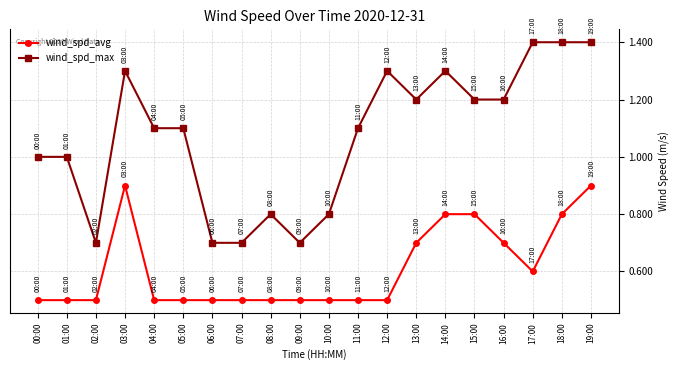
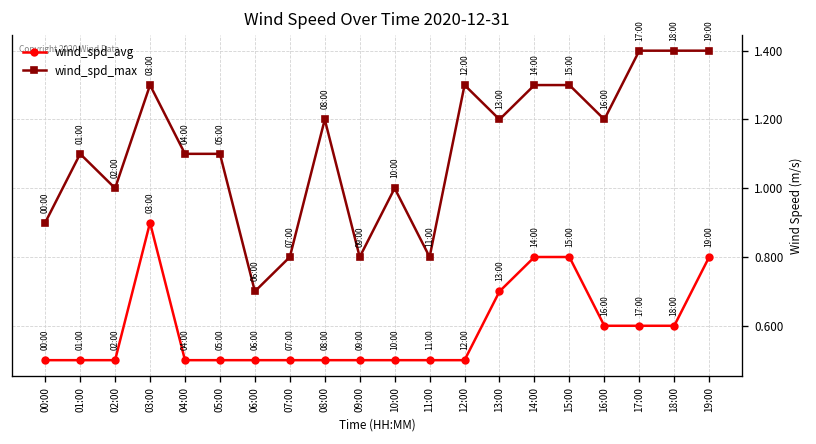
  {
    "wind_spd_avg": {
-     "16:00": 0.7,
-     "18:00": 0.8,
-     "19:00": 0.9
+     "16:00": 0.6,
+     "18:00": 0.6,
+     "19:00": 0.8
    },
    "wind_spd_max": {
-     "00:00": 1.0,
-     "01:00": 1.0,
-     "02:00": 0.7,
-     "07:00": 0.7,
-     "08:00": 0.8,
-     "09:00": 0.7,
-     "10:00": 0.8,
-     "11:00": 1.1,
-     "15:00": 1.2
+     "00:00": 0.9,
+     "01:00": 1.1,
+     "02:00": 1.0,
+     "07:00": 0.8,
+     "08:00": 1.2,
+     "09:00": 0.8,
+     "10:00": 1.0,
+     "11:00": 0.8,
+     "15:00": 1.3
    }
  }
